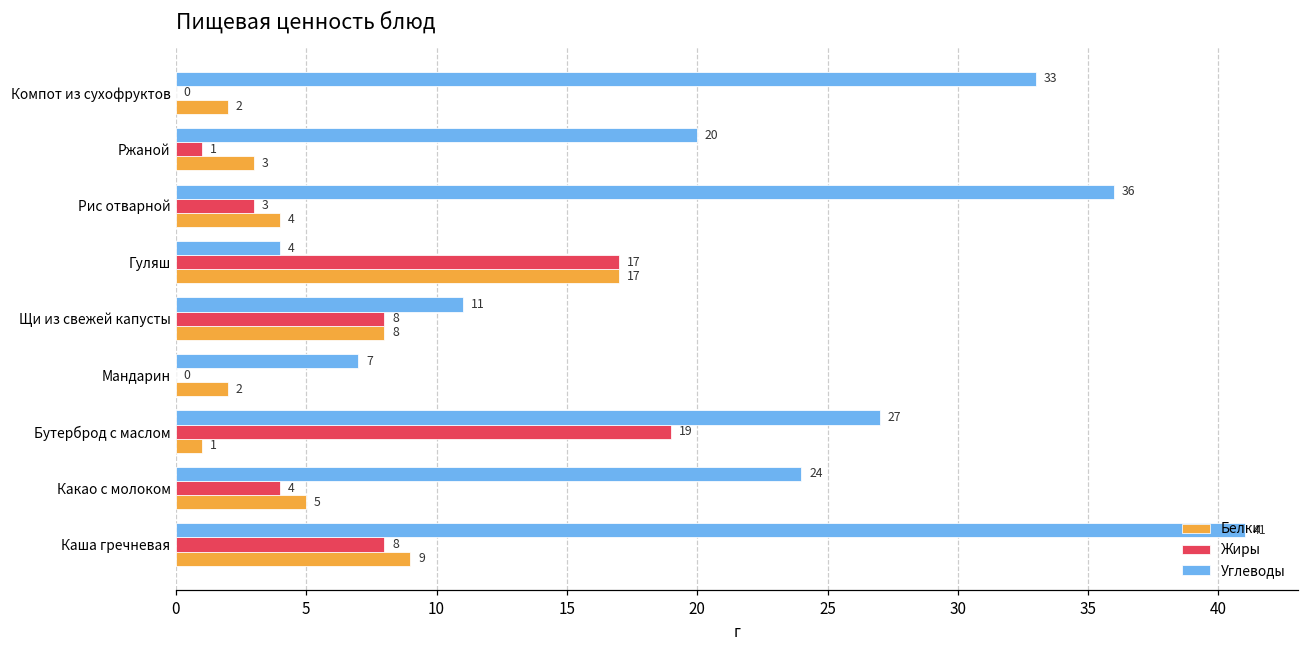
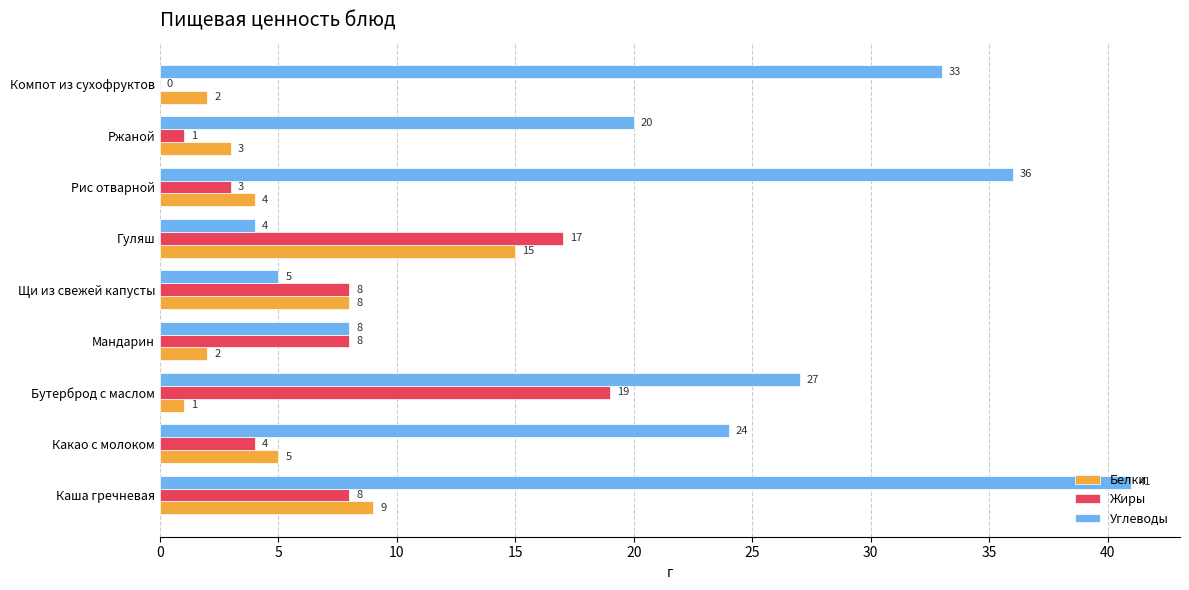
  {
    "Белки": {
      "Компот из сухофруктов": 2,
      "Ржаной": 3,
      "Рис отварной": 4,
-     "Гуляш": 17,
+     "Гуляш": 15,
      "Щи из свежей капусты": 8,
      "Мандарин": 2,
      "Бутерброд с маслом": 1,
      "Какао с молоком": 5,
      "Каша гречневая": 9
    },
    "Жиры": {
      "Компот из сухофруктов": 0,
      "Ржаной": 1,
      "Рис отварной": 3,
      "Гуляш": 17,
      "Щи из свежей капусты": 8,
-     "Мандарин": 0,
+     "Мандарин": 8,
      "Бутерброд с маслом": 19,
      "Какао с молоком": 4,
      "Каша гречневая": 8
    },
    "Углеводы": {
      "Компот из сухофруктов": 33,
      "Ржаной": 20,
      "Рис отварной": 36,
      "Гуляш": 4,
-     "Щи из свежей капусты": 11,
-     "Мандарин": 7,
+     "Щи из свежей капусты": 5,
+     "Мандарин": 8,
      "Бутерброд с маслом": 27,
      "Какао с молоком": 24,
      "Каша гречневая": 41
    }
  }
